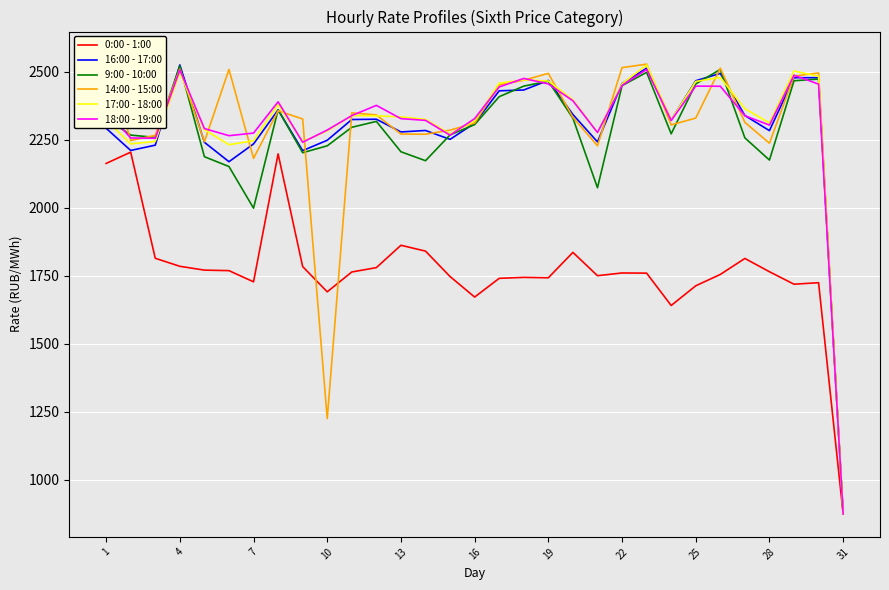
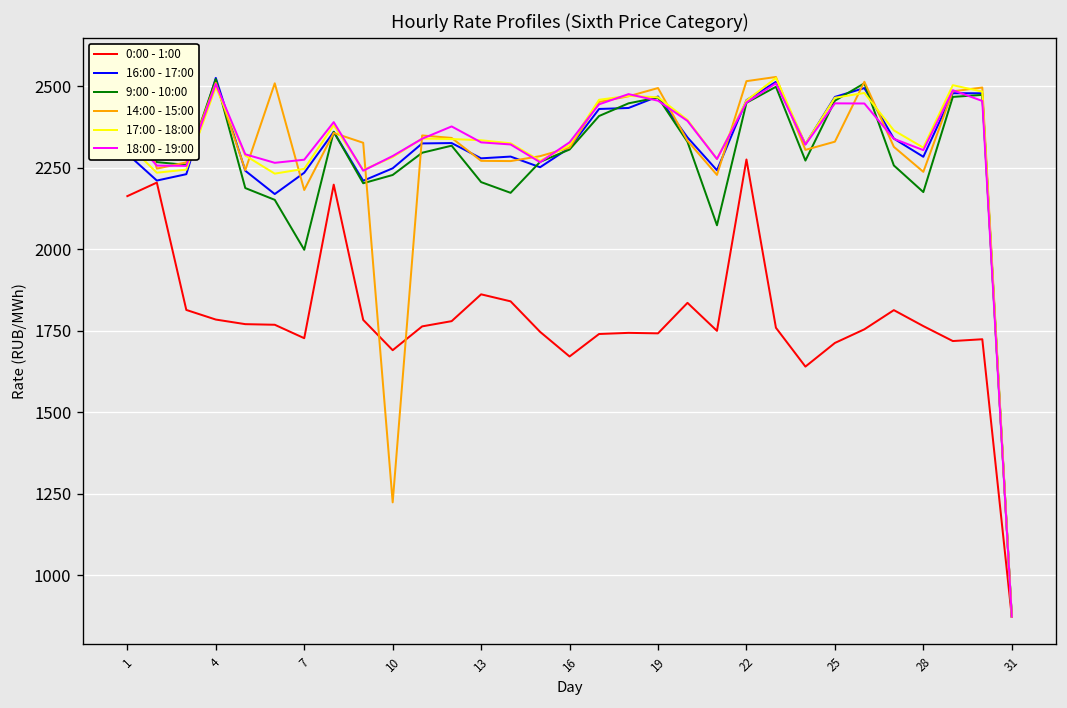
  {
    "0:00 - 1:00": {
      "1": 2160,
      "4": 1780,
      "7": 1730,
      "10": 1690,
      "13": 1860,
      "16": 1670,
      "19": 1740,
-     "22": 1760,
+     "22": 2280,
      "25": 1710,
      "28": 1760
    },
    "16:00 - 17:00": {
      "7": 2240,
      "10": 2250,
      "28": 2280
    },
    "9:00 - 10:00": {
      "7": 2000,
      "10": 2230,
      "13": 2210,
      "28": 2180
    },
    "14:00 - 15:00": {
      "7": 2180,
      "10": 1220,
      "19": 2490,
      "22": 2520,
      "25": 2330,
      "28": 2240
    },
    "17:00 - 18:00": {
      "7": 2250
    },
    "18:00 - 19:00": {
      "7": 2280,
      "19": 2460
    }
  }
